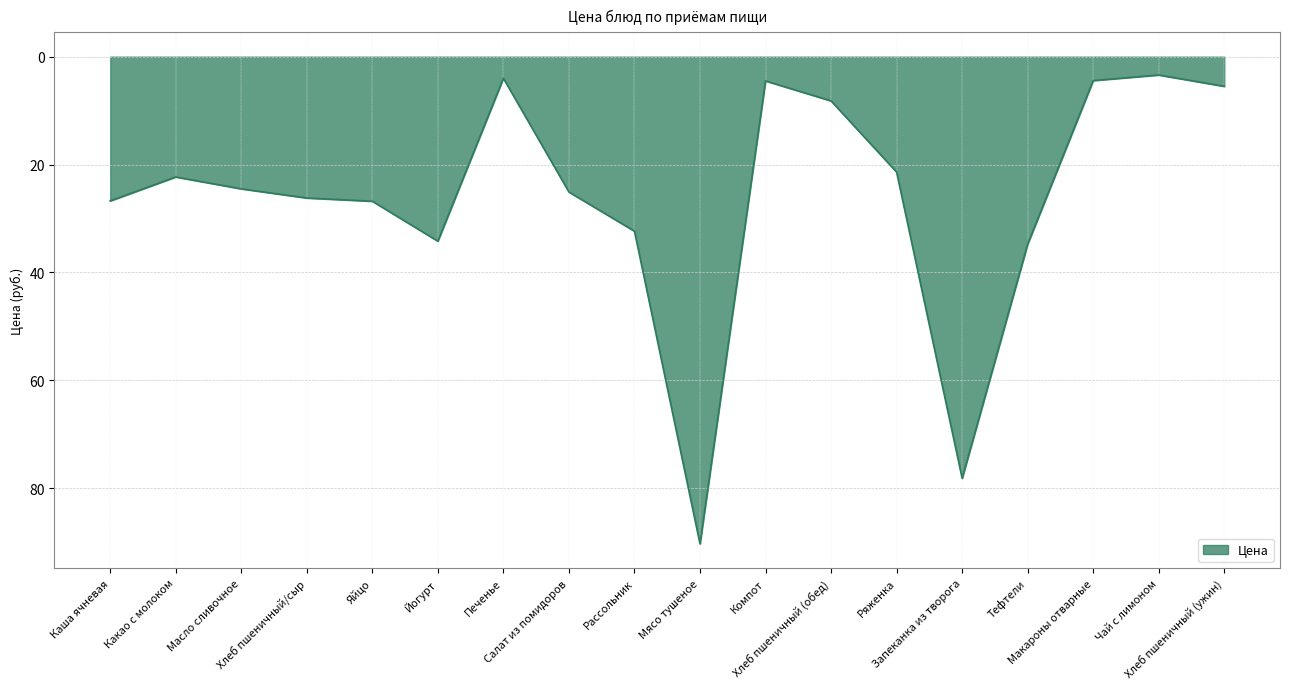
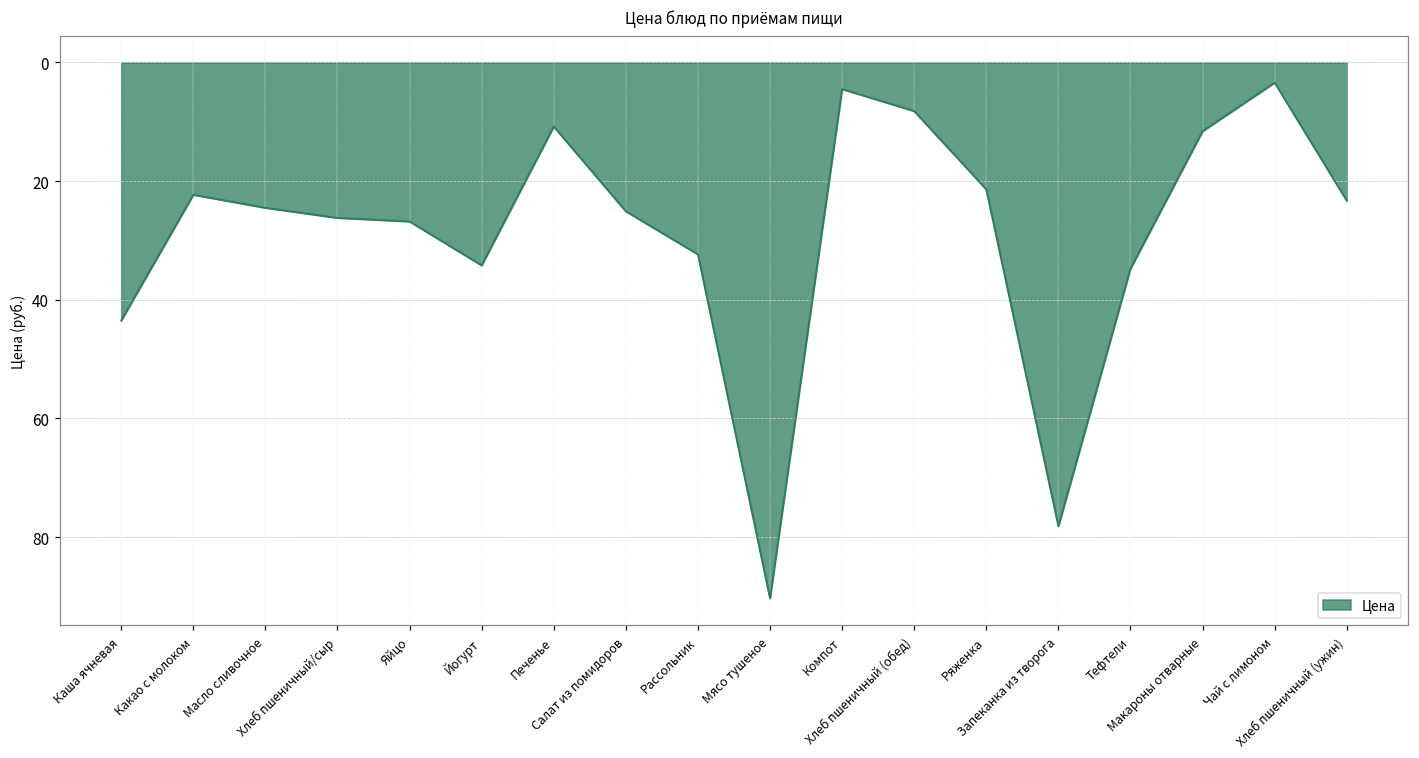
  {
-   "Каша ячневая": 27,
+   "Каша ячневая": 44,
    "Какао с молоком": 22,
    "Масло сливочное": 25,
    "Хлеб пшеничный/сыр": 26,
    "Яйцо": 27,
    "Йогурт": 34,
-   "Печенье": 4,
+   "Печенье": 11,
    "Салат из помидоров": 25,
    "Рассольник": 32,
    "Мясо тушеное": 90,
    "Компот": 5,
    "Хлеб пшеничный (обед)": 8,
    "Ряженка": 21,
    "Запеканка из творога": 78,
    "Тефтели": 35,
-   "Макароны отварные": 4,
+   "Макароны отварные": 12,
    "Чай с лимоном": 3,
-   "Хлеб пшеничный (ужин)": 6
+   "Хлеб пшеничный (ужин)": 23
  }
